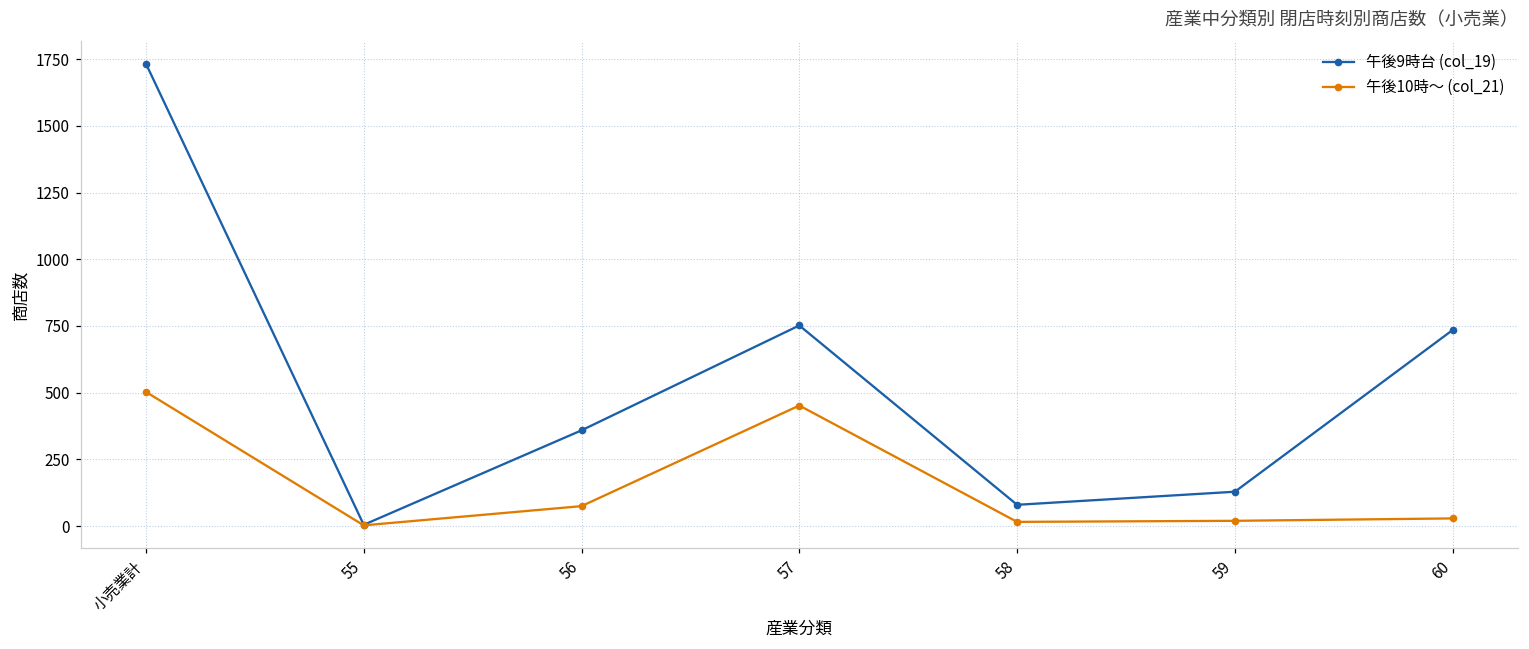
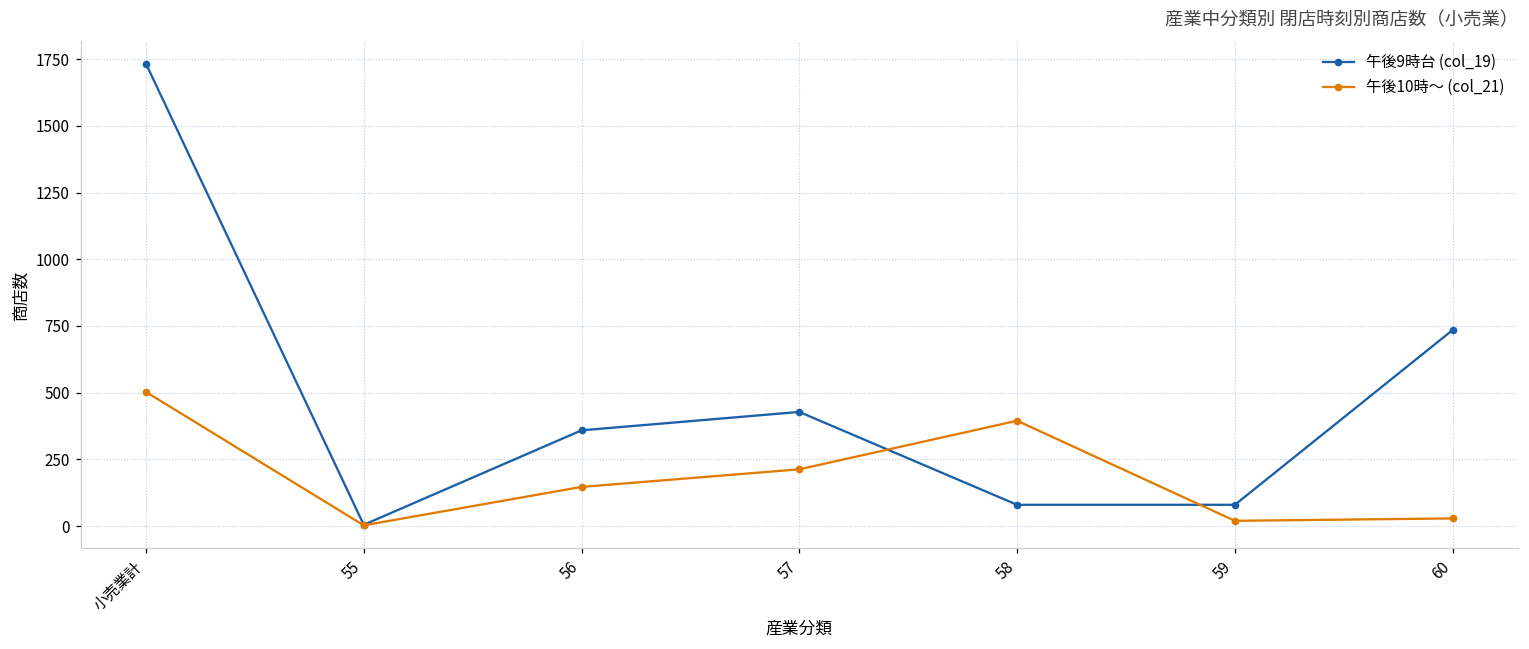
  {
    "午後9時台 (col_19)": {
      "小売業計": 1730,
      "56": 360,
-     "57": 750,
+     "57": 430,
      "58": 80,
-     "59": 130,
+     "59": 80,
      "60": 740
    },
    "午後10時～ (col_21)": {
      "小売業計": 500,
-     "56": 80,
-     "57": 450,
-     "58": 20,
+     "56": 150,
+     "57": 210,
+     "58": 400,
      "59": 20,
      "60": 30
    }
  }
